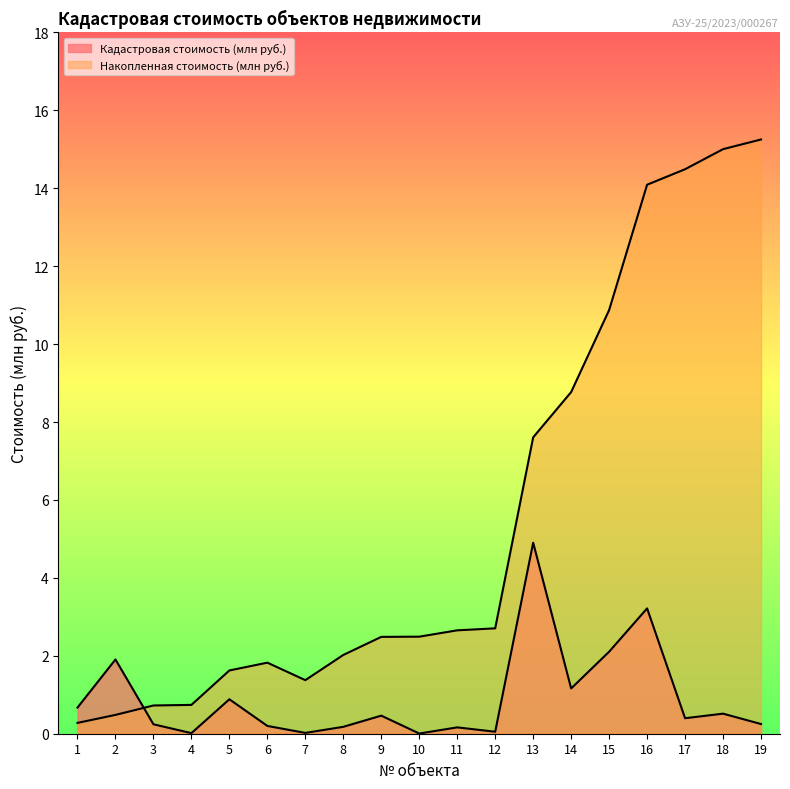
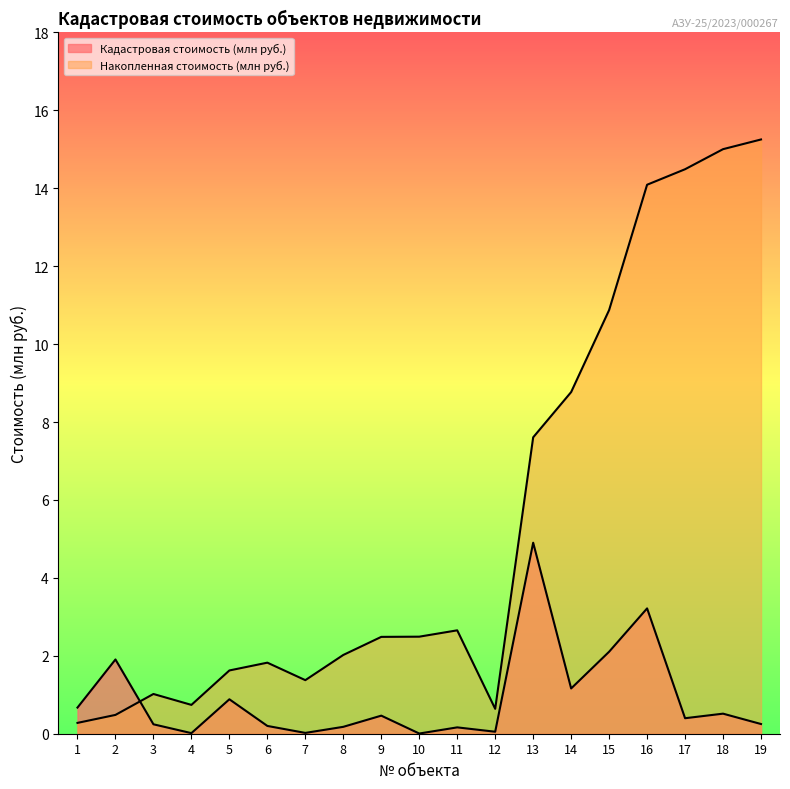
  {
    "Кадастровая стоимость (млн руб.)": {
      "1": 0.7,
      "2": 1.9,
      "3": 0.2,
      "4": 0.0,
      "5": 0.9,
      "6": 0.2,
      "7": 0.0,
      "8": 0.2,
      "9": 0.5,
      "10": 0.0,
      "11": 0.2,
      "12": 0.1,
      "13": 4.9,
      "14": 1.2,
      "15": 2.1,
      "16": 3.2,
      "17": 0.4,
      "18": 0.5,
      "19": 0.2
    },
    "Накопленная стоимость (млн руб.)": {
      "1": 0.3,
      "2": 0.5,
-     "3": 0.7,
+     "3": 1.0,
      "4": 0.7,
      "5": 1.6,
      "6": 1.8,
      "7": 1.4,
      "8": 2.0,
      "9": 2.5,
      "10": 2.5,
      "11": 2.7,
-     "12": 2.7,
+     "12": 0.6,
      "13": 7.6,
      "14": 8.8,
      "15": 10.9,
      "16": 14.1,
      "17": 14.5,
      "18": 15.0,
      "19": 15.3
    }
  }
